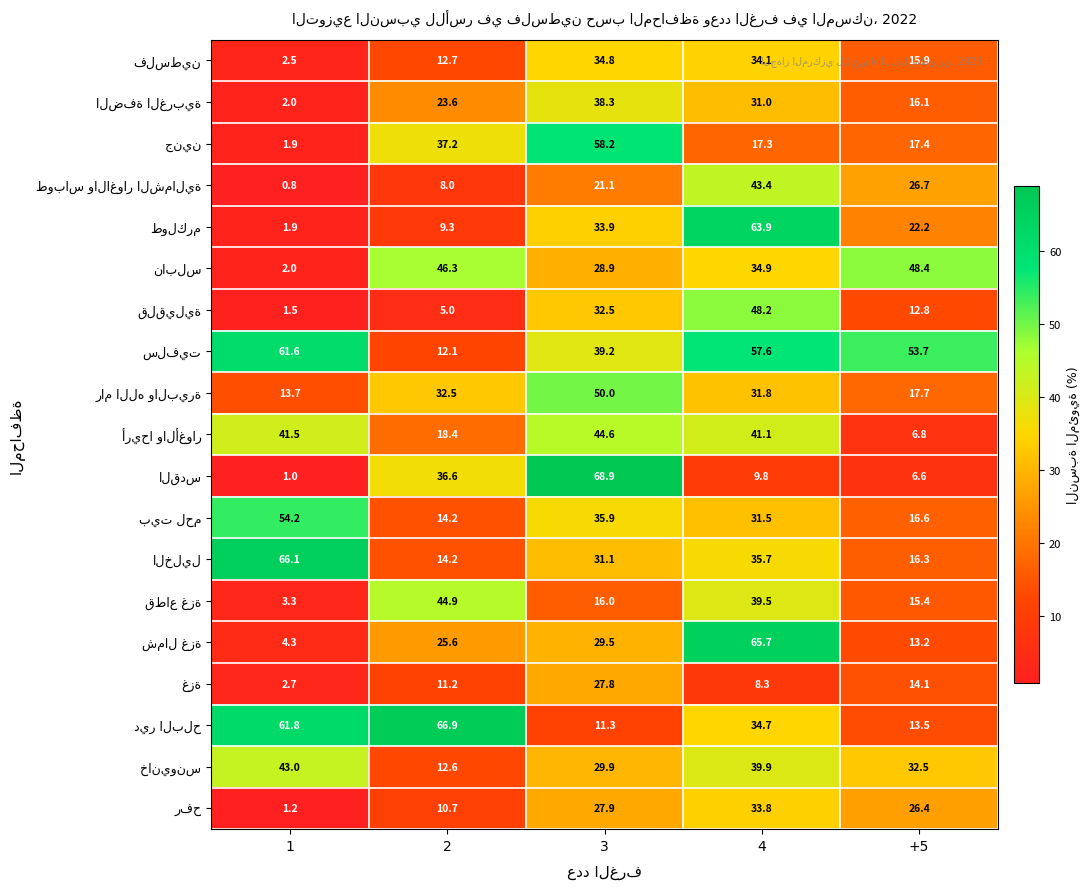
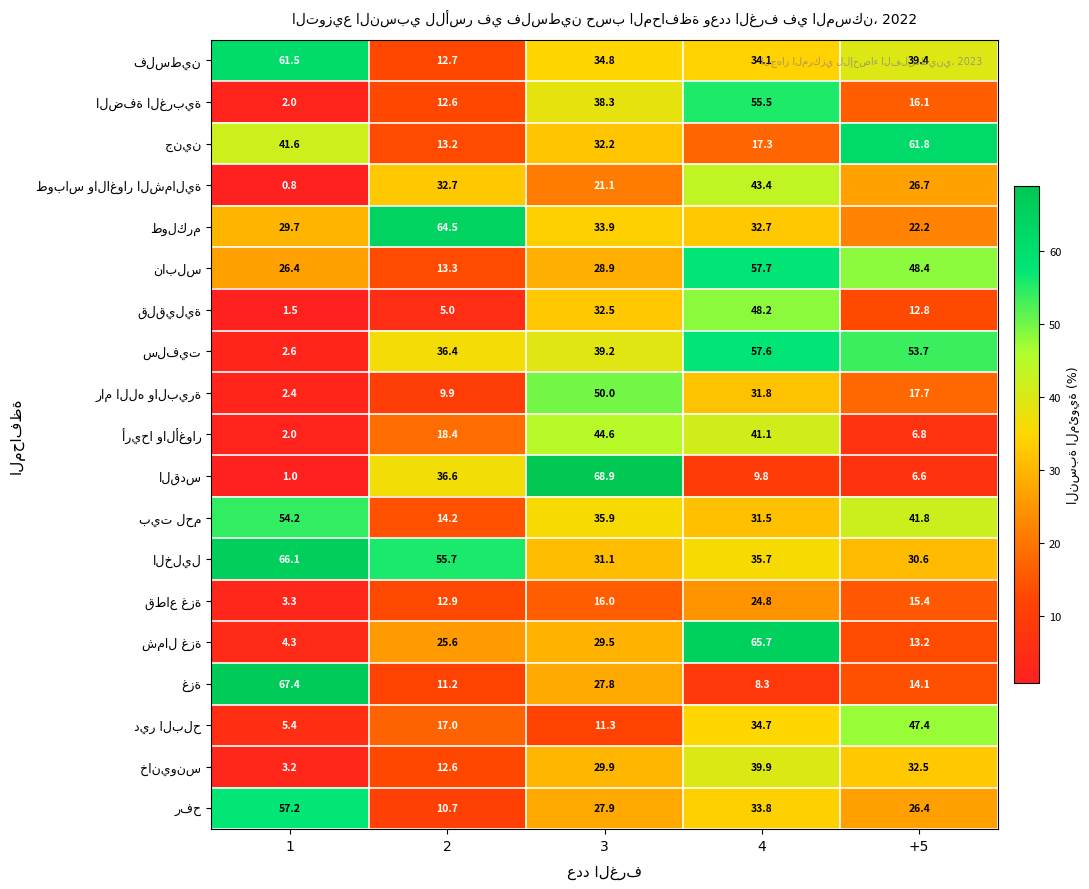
  {
    "فلسطين": {
-     "1": 2.5,
+     "1": 61.5,
      "2": 12.7,
      "3": 34.8,
-     "+5": 15.9
+     "+5": 39.4
    },
    "الضفة الغربية": {
      "1": 2.0,
-     "2": 23.6,
+     "2": 12.6,
      "3": 38.3,
-     "4": 31.0,
+     "4": 55.5,
      "+5": 16.1
    },
    "جنين": {
-     "1": 1.9,
-     "2": 37.2,
-     "3": 58.2,
+     "1": 41.6,
+     "2": 13.2,
+     "3": 32.2,
      "4": 17.3,
-     "+5": 17.4
+     "+5": 61.8
    },
    "طوباس والاغوار الشمالية": {
      "1": 0.8,
-     "2": 8.0,
+     "2": 32.7,
      "3": 21.1,
      "4": 43.4,
      "+5": 26.7
    },
    "طولكرم": {
-     "1": 1.9,
-     "2": 9.3,
+     "1": 29.7,
+     "2": 64.5,
      "3": 33.9,
-     "4": 63.9,
+     "4": 32.7,
      "+5": 22.2
    },
    "نابلس": {
-     "1": 2.0,
-     "2": 46.3,
+     "1": 26.4,
+     "2": 13.3,
      "3": 28.9,
-     "4": 34.9,
+     "4": 57.7,
      "+5": 48.4
    },
    "قلقيلية": {
      "1": 1.5,
      "2": 5.0,
      "3": 32.5,
      "4": 48.2,
      "+5": 12.8
    },
    "سلفيت": {
-     "1": 61.6,
-     "2": 12.1,
+     "1": 2.6,
+     "2": 36.4,
      "3": 39.2,
      "4": 57.6,
      "+5": 53.7
    },
    "رام الله والبيرة": {
-     "1": 13.7,
-     "2": 32.5,
+     "1": 2.4,
+     "2": 9.9,
      "3": 50.0,
      "4": 31.8,
      "+5": 17.7
    },
    "أريحا والأغوار": {
-     "1": 41.5,
+     "1": 2.0,
      "2": 18.4,
      "3": 44.6,
      "4": 41.1,
      "+5": 6.8
    },
    "القدس": {
      "1": 1.0,
      "2": 36.6,
      "3": 68.9,
      "4": 9.8,
      "+5": 6.6
    },
    "بيت لحم": {
      "1": 54.2,
      "2": 14.2,
      "3": 35.9,
      "4": 31.5,
-     "+5": 16.6
+     "+5": 41.8
    },
    "الخليل": {
      "1": 66.1,
-     "2": 14.2,
+     "2": 55.7,
      "3": 31.1,
      "4": 35.7,
-     "+5": 16.3
+     "+5": 30.6
    },
    "قطاع غزة": {
      "1": 3.3,
-     "2": 44.9,
+     "2": 12.9,
      "3": 16.0,
-     "4": 39.5,
+     "4": 24.8,
      "+5": 15.4
    },
    "شمال غزة": {
      "1": 4.3,
      "2": 25.6,
      "3": 29.5,
      "4": 65.7,
      "+5": 13.2
    },
    "غزة": {
-     "1": 2.7,
+     "1": 67.4,
      "2": 11.2,
      "3": 27.8,
      "4": 8.3,
      "+5": 14.1
    },
    "دير البلح": {
-     "1": 61.8,
-     "2": 66.9,
+     "1": 5.4,
+     "2": 17.0,
      "3": 11.3,
      "4": 34.7,
-     "+5": 13.5
+     "+5": 47.4
    },
    "خانيونس": {
-     "1": 43.0,
+     "1": 3.2,
      "2": 12.6,
      "3": 29.9,
      "4": 39.9,
      "+5": 32.5
    },
    "رفح": {
-     "1": 1.2,
+     "1": 57.2,
      "2": 10.7,
      "3": 27.9,
      "4": 33.8,
      "+5": 26.4
    }
  }
